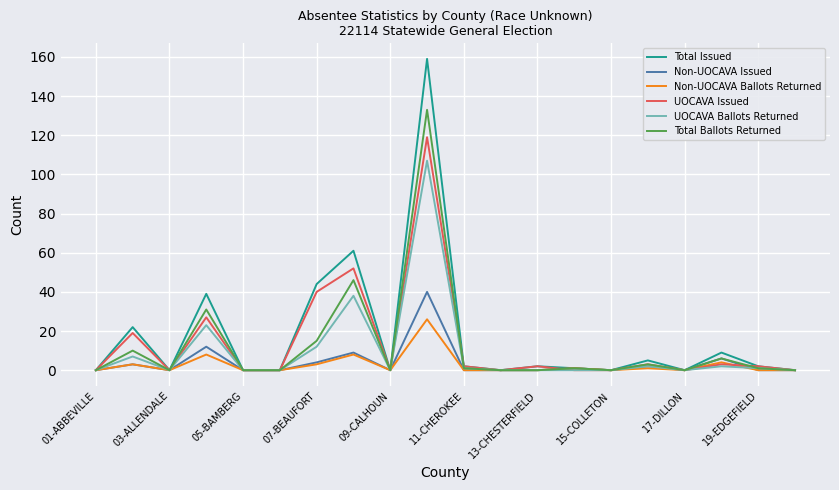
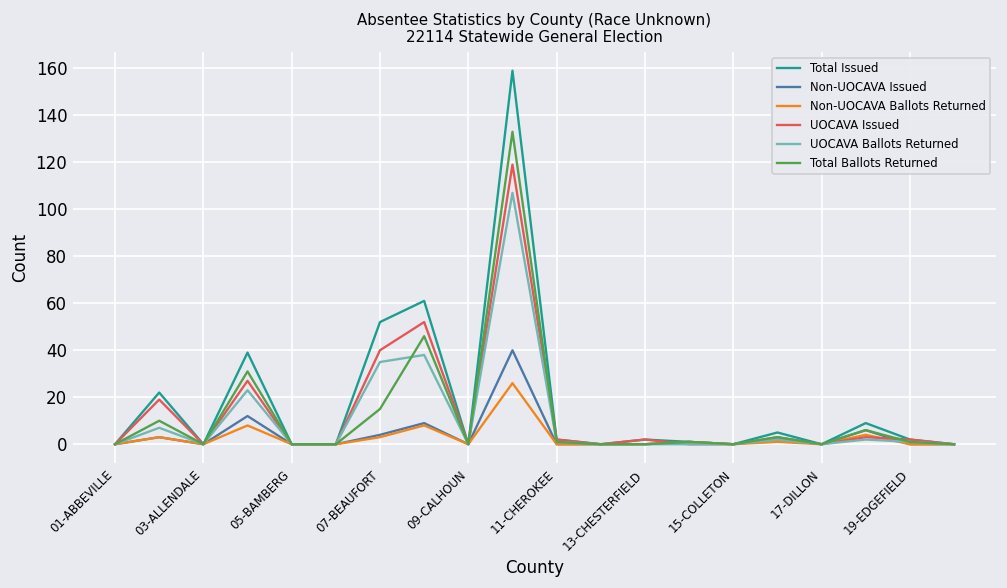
  {
    "Total Issued": {
-     "07-BEAUFORT": 44
+     "07-BEAUFORT": 52
    },
    "UOCAVA Issued": {
      "07-BEAUFORT": 40
    },
    "UOCAVA Ballots Returned": {
-     "07-BEAUFORT": 12
+     "07-BEAUFORT": 35
    },
    "Total Ballots Returned": {
      "07-BEAUFORT": 15
    }
  }
